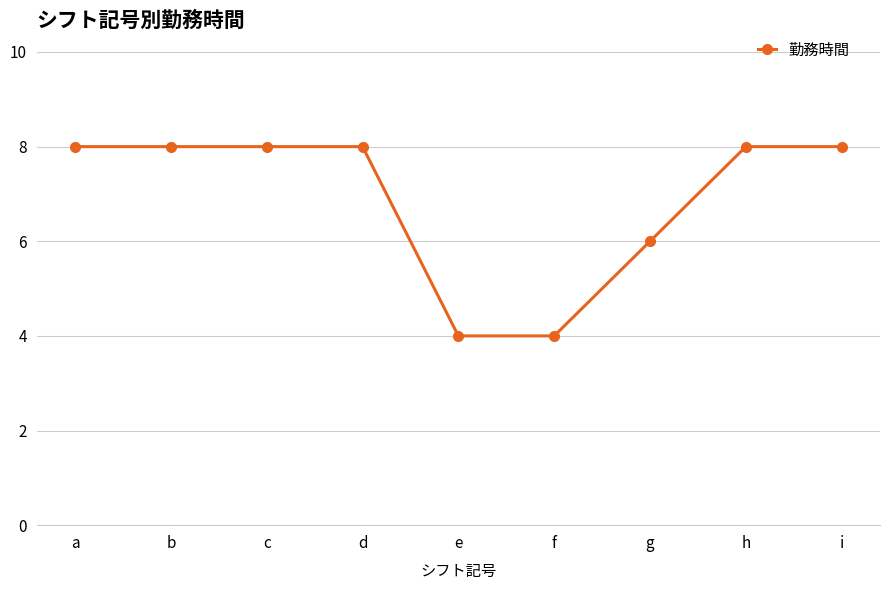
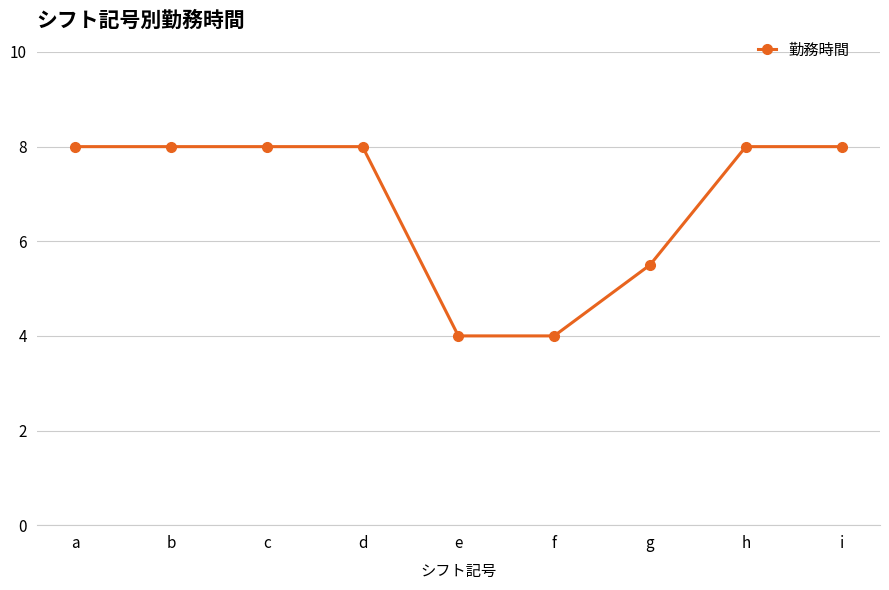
  {
    "a": 8.0,
    "b": 8.0,
    "c": 8.0,
    "d": 8.0,
    "e": 4.0,
    "f": 4.0,
-   "g": 6.0,
+   "g": 5.5,
    "h": 8.0,
    "i": 8.0
  }
